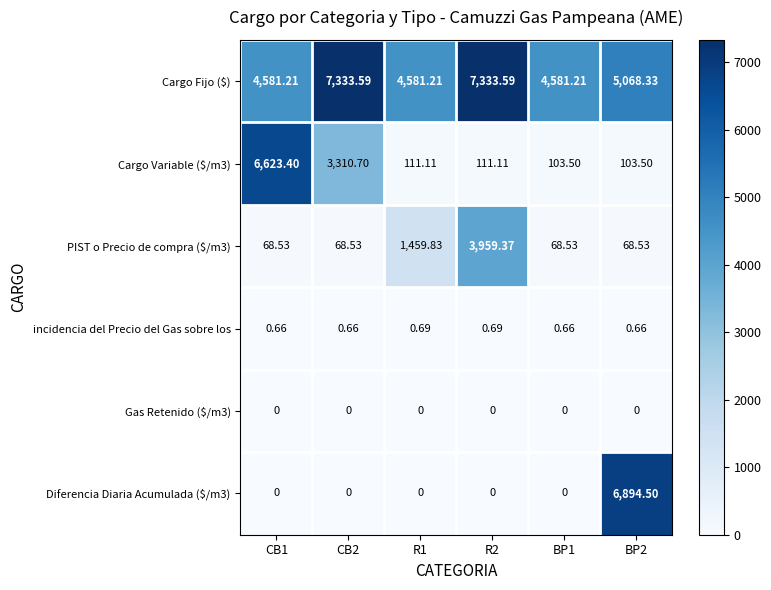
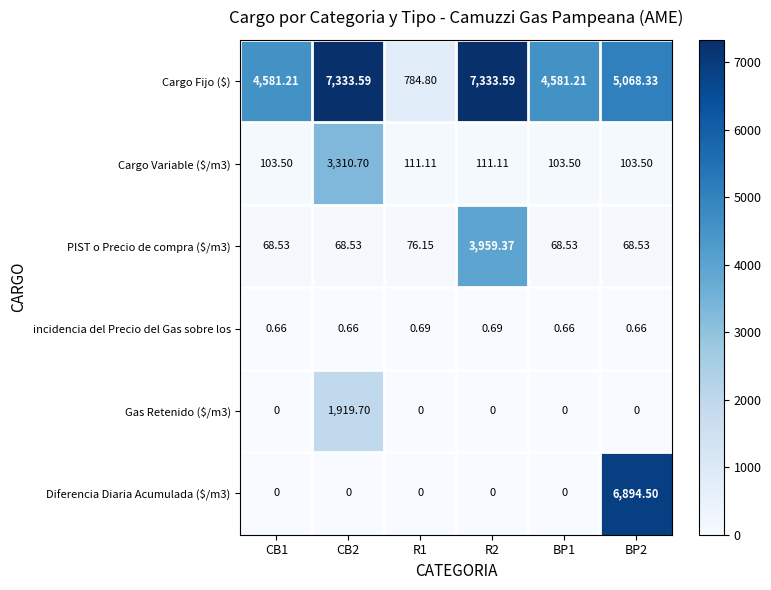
  {
    "Cargo Fijo ($)": {
      "CB1": "4,581.21",
      "CB2": "7,333.59",
-     "R1": "4,581.21",
+     "R1": "784.80",
      "R2": "7,333.59",
      "BP1": "4,581.21",
      "BP2": "5,068.33"
    },
    "Cargo Variable ($/m3)": {
-     "CB1": "6,623.40",
+     "CB1": "103.50",
      "CB2": "3,310.70",
      "R1": "111.11",
      "R2": "111.11",
      "BP1": "103.50",
      "BP2": "103.50"
    },
    "PIST o Precio de compra ($/m3)": {
      "CB1": "68.53",
      "CB2": "68.53",
-     "R1": "1,459.83",
+     "R1": "76.15",
      "R2": "3,959.37",
      "BP1": "68.53",
      "BP2": "68.53"
    },
    "incidencia del Precio del Gas sobre los": {
      "CB1": "0.66",
      "CB2": "0.66",
      "R1": "0.69",
      "R2": "0.69",
      "BP1": "0.66",
      "BP2": "0.66"
    },
    "Gas Retenido ($/m3)": {
      "CB1": "0",
-     "CB2": "0",
+     "CB2": "1,919.70",
      "R1": "0",
      "R2": "0",
      "BP1": "0",
      "BP2": "0"
    },
    "Diferencia Diaria Acumulada ($/m3)": {
      "CB1": "0",
      "CB2": "0",
      "R1": "0",
      "R2": "0",
      "BP1": "0",
      "BP2": "6,894.50"
    }
  }
